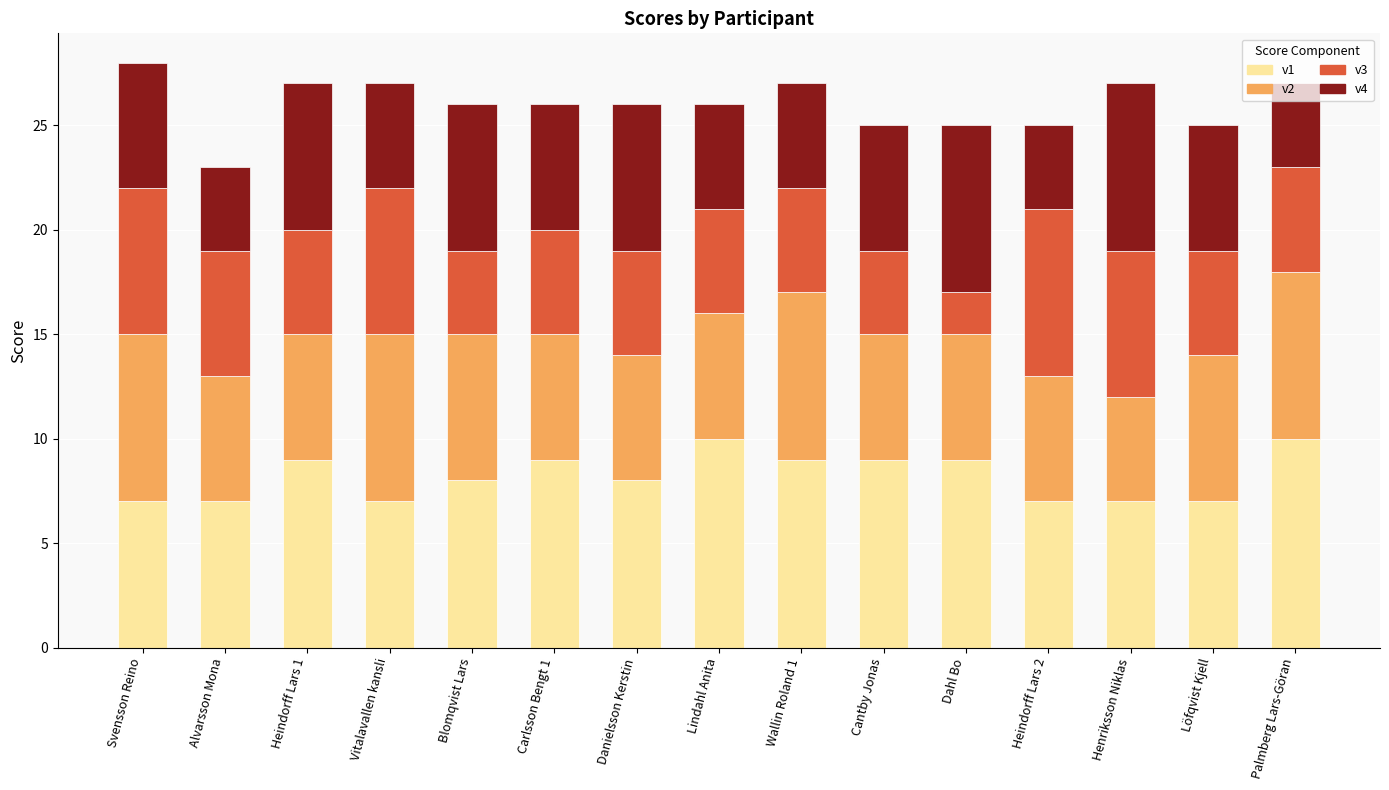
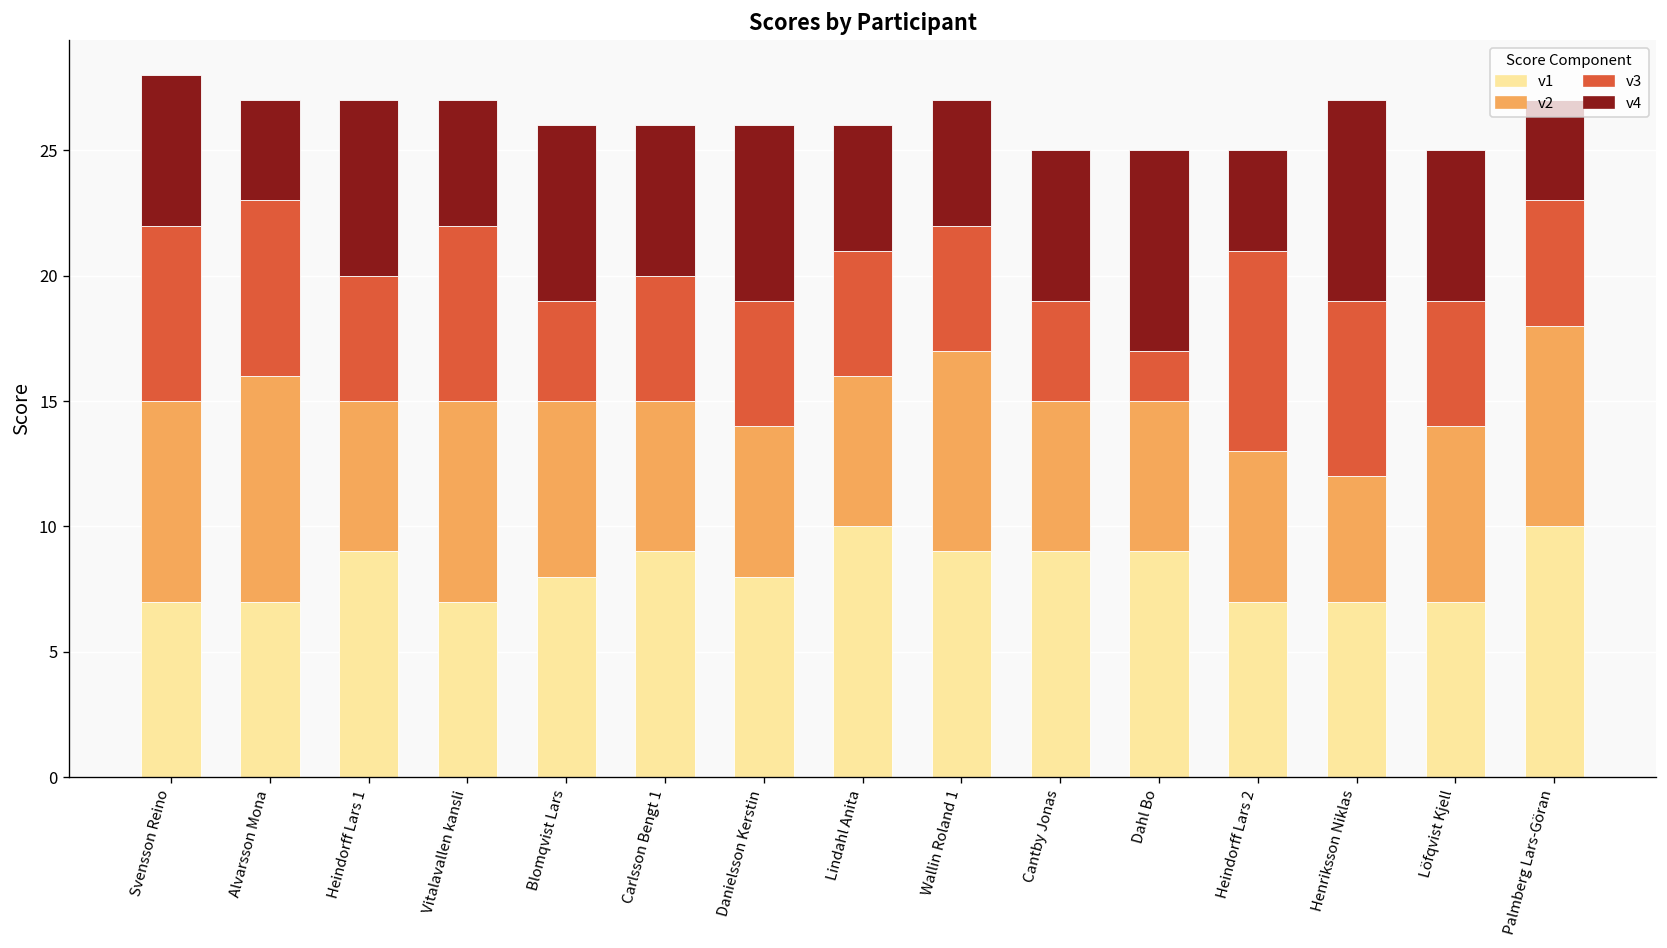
  {
    "v1": {
      "Svensson Reino": 7,
      "Alvarsson Mona": 7,
      "Heindorff Lars 1": 9,
      "Vitalavallen kansli": 7,
      "Blomqvist Lars": 8,
      "Carlsson Bengt 1": 9,
      "Danielsson Kerstin": 8,
      "Lindahl Anita": 10,
      "Wallin Roland 1": 9,
      "Cantby Jonas": 9,
      "Dahl Bo": 9,
      "Heindorff Lars 2": 7,
      "Henriksson Niklas": 7,
      "Löfqvist Kjell": 7,
      "Palmberg Lars-Göran": 10
    },
    "v2": {
      "Svensson Reino": 8,
-     "Alvarsson Mona": 6,
+     "Alvarsson Mona": 9,
      "Heindorff Lars 1": 6,
      "Vitalavallen kansli": 8,
      "Blomqvist Lars": 7,
      "Carlsson Bengt 1": 6,
      "Danielsson Kerstin": 6,
      "Lindahl Anita": 6,
      "Wallin Roland 1": 8,
      "Cantby Jonas": 6,
      "Dahl Bo": 6,
      "Heindorff Lars 2": 6,
      "Henriksson Niklas": 5,
      "Löfqvist Kjell": 7,
      "Palmberg Lars-Göran": 8
    },
    "v3": {
      "Svensson Reino": 7,
-     "Alvarsson Mona": 6,
+     "Alvarsson Mona": 7,
      "Heindorff Lars 1": 5,
      "Vitalavallen kansli": 7,
      "Blomqvist Lars": 4,
      "Carlsson Bengt 1": 5,
      "Danielsson Kerstin": 5,
      "Lindahl Anita": 5,
      "Wallin Roland 1": 5,
      "Cantby Jonas": 4,
      "Dahl Bo": 2,
      "Heindorff Lars 2": 8,
      "Henriksson Niklas": 7,
      "Löfqvist Kjell": 5,
      "Palmberg Lars-Göran": 5
    },
    "v4": {
      "Svensson Reino": 6,
      "Alvarsson Mona": 4,
      "Heindorff Lars 1": 7,
      "Vitalavallen kansli": 5,
      "Blomqvist Lars": 7,
      "Carlsson Bengt 1": 6,
      "Danielsson Kerstin": 7,
      "Lindahl Anita": 5,
      "Wallin Roland 1": 5,
      "Cantby Jonas": 6,
      "Dahl Bo": 8,
      "Heindorff Lars 2": 4,
      "Henriksson Niklas": 8,
      "Löfqvist Kjell": 6
    }
  }
